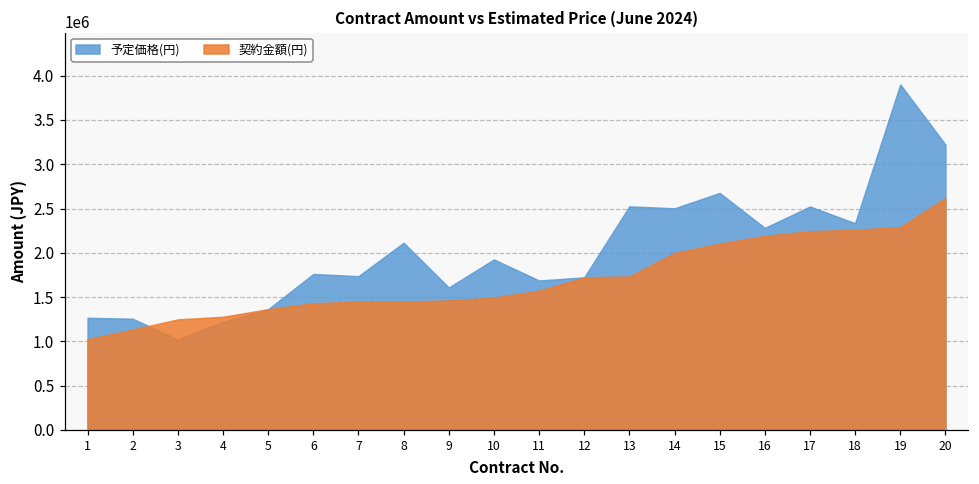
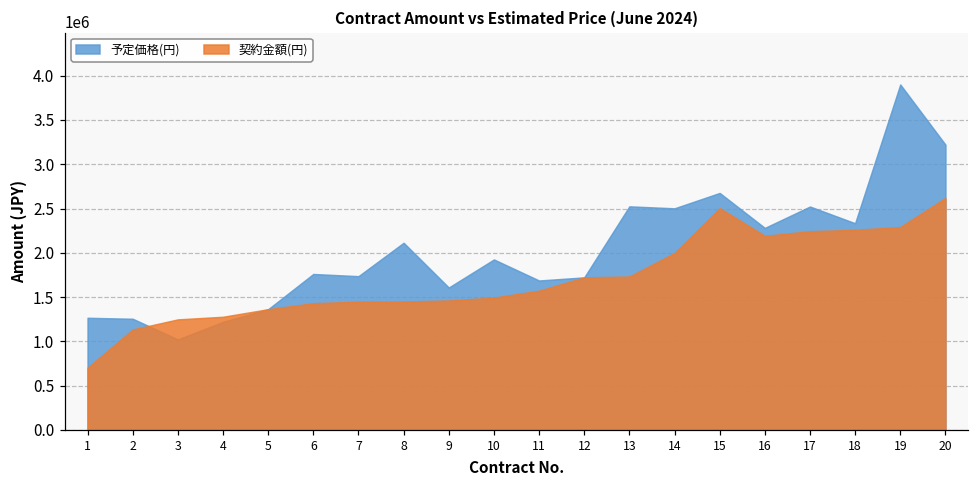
  {
    "予定価格(円)": {
      "1": 1300000,
      "2": 1300000,
      "3": 1000000,
      "4": 1200000,
      "6": 1800000,
      "7": 1700000,
      "8": 2100000,
      "9": 1600000,
      "10": 1900000,
      "11": 1700000,
      "13": 2500000,
      "14": 2500000,
      "15": 2700000,
      "16": 2300000,
      "17": 2500000,
      "18": 2300000,
      "19": 3900000,
      "20": 3200000
    },
    "契約金額(円)": {
-     "1": 1000000,
+     "1": 700000,
      "2": 1100000,
      "3": 1200000,
      "4": 1300000,
      "6": 1400000,
      "7": 1400000,
      "8": 1400000,
      "9": 1500000,
      "10": 1500000,
      "11": 1600000,
      "13": 1700000,
      "14": 2000000,
-     "15": 2100000,
+     "15": 2500000,
      "16": 2200000,
      "17": 2200000,
      "18": 2300000,
      "19": 2300000,
      "20": 2600000
    }
  }
